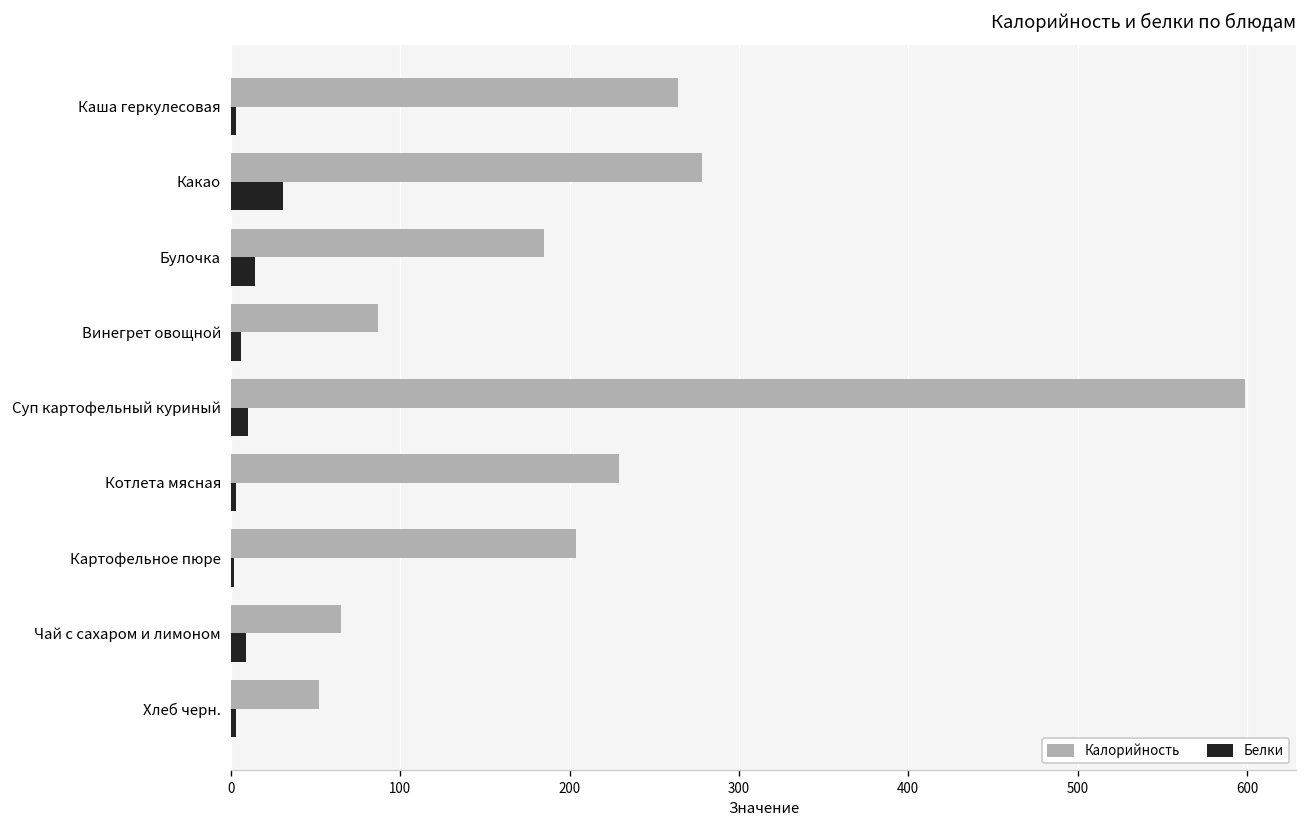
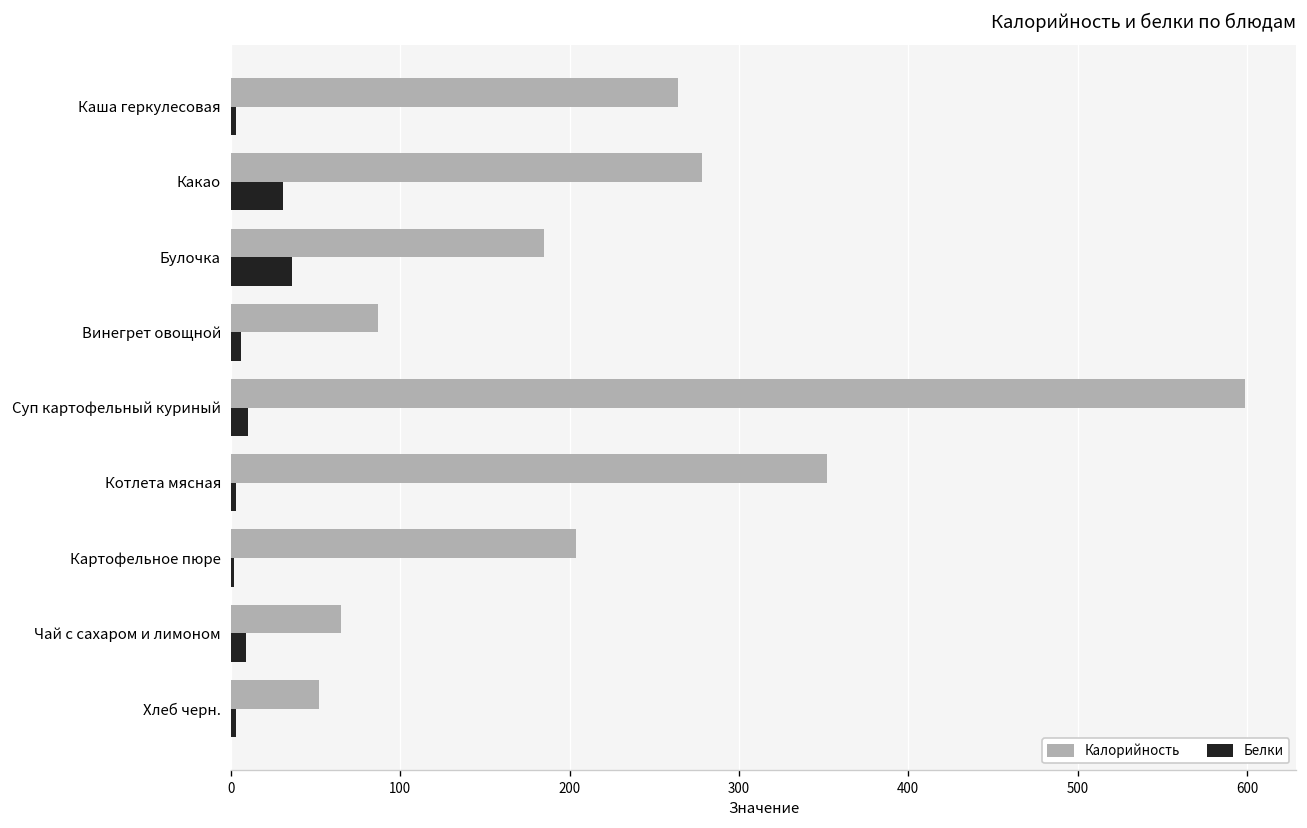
  {
    "Калорийность": {
      "Каша геркулесовая": 264,
      "Какао": 278,
      "Булочка": 185,
      "Винегрет овощной": 87,
      "Суп картофельный куриный": 599,
-     "Котлета мясная": 229,
+     "Котлета мясная": 352,
      "Картофельное пюре": 204,
      "Чай с сахаром и лимоном": 65,
      "Хлеб черн.": 52
    },
    "Белки": {
      "Каша геркулесовая": 3,
      "Какао": 31,
-     "Булочка": 14,
+     "Булочка": 36,
      "Винегрет овощной": 6,
      "Суп картофельный куриный": 10,
      "Котлета мясная": 3,
      "Картофельное пюре": 2,
      "Чай с сахаром и лимоном": 9,
      "Хлеб черн.": 3
    }
  }
